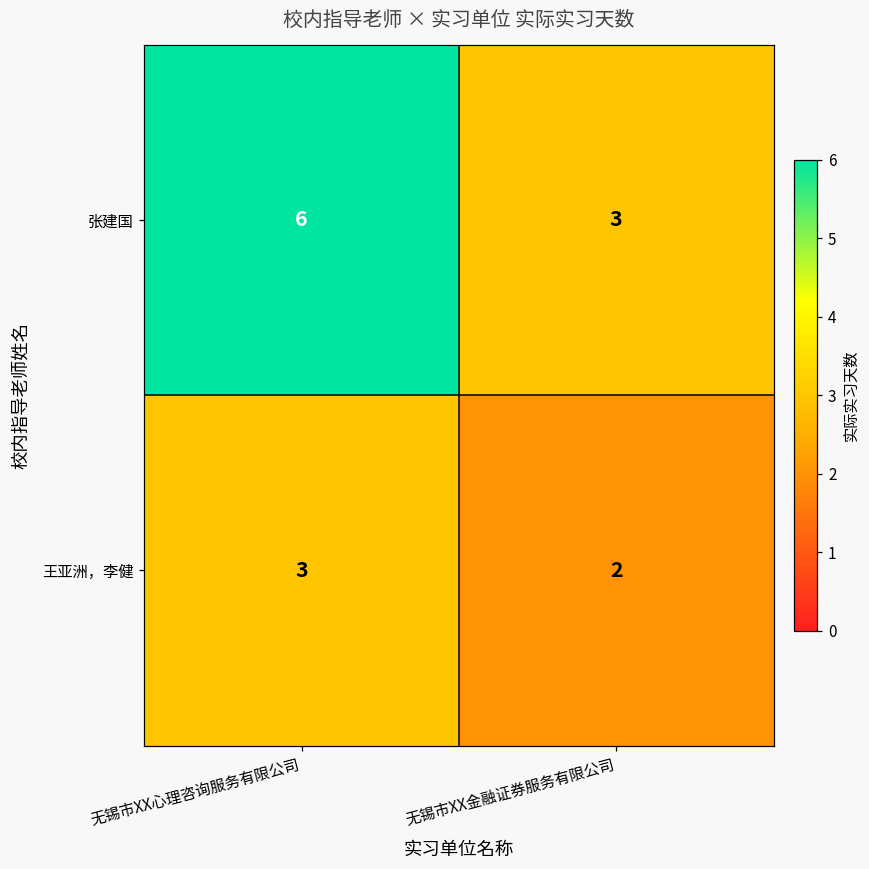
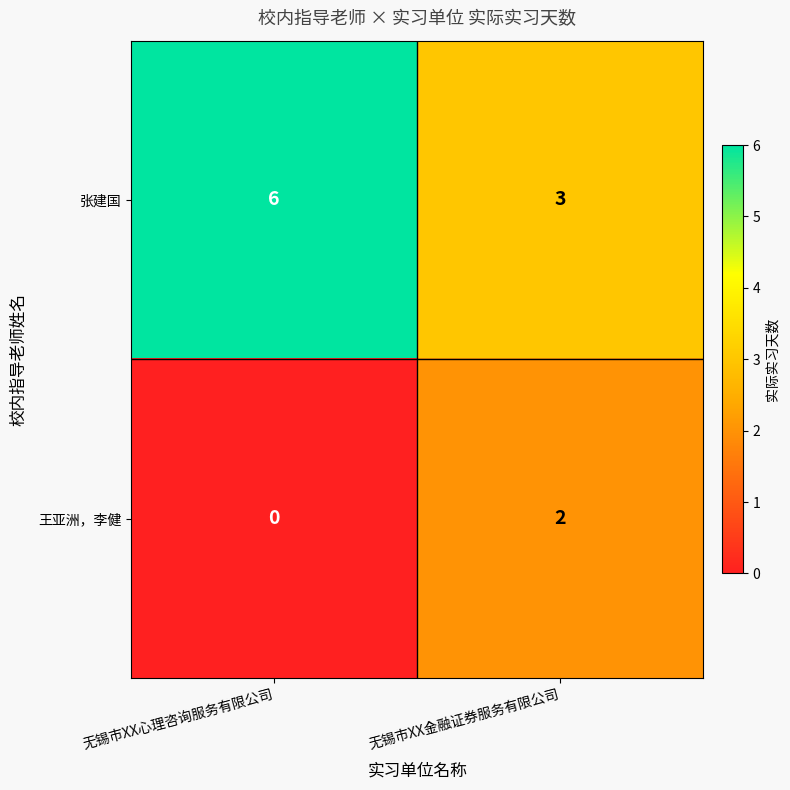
  {
    "张建国": {
      "无锡市XX心理咨询服务有限公司": 6,
      "无锡市XX金融证券服务有限公司": 3
    },
    "王亚洲，李健": {
-     "无锡市XX心理咨询服务有限公司": 3,
+     "无锡市XX心理咨询服务有限公司": 0,
      "无锡市XX金融证券服务有限公司": 2
    }
  }
